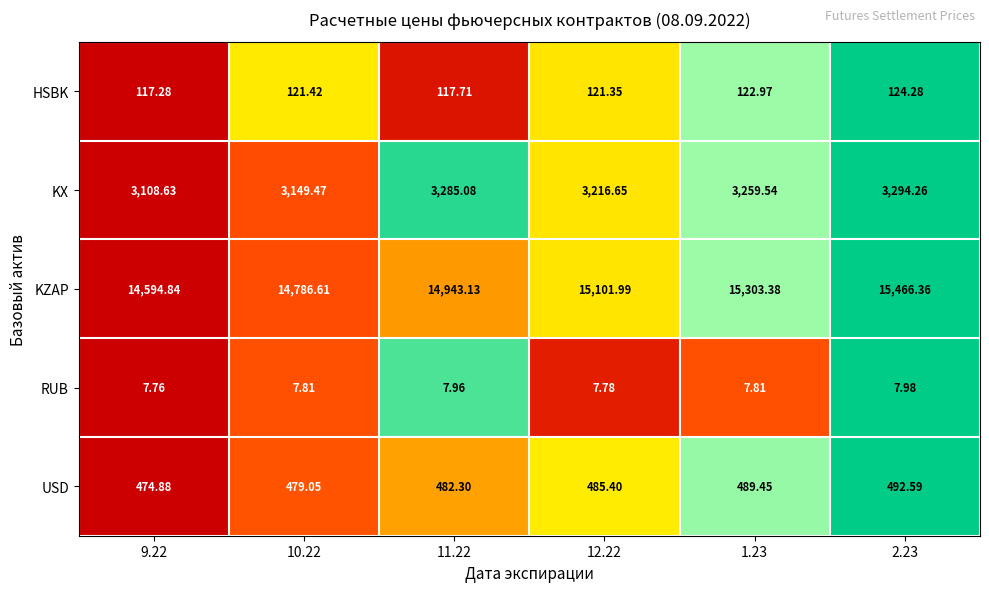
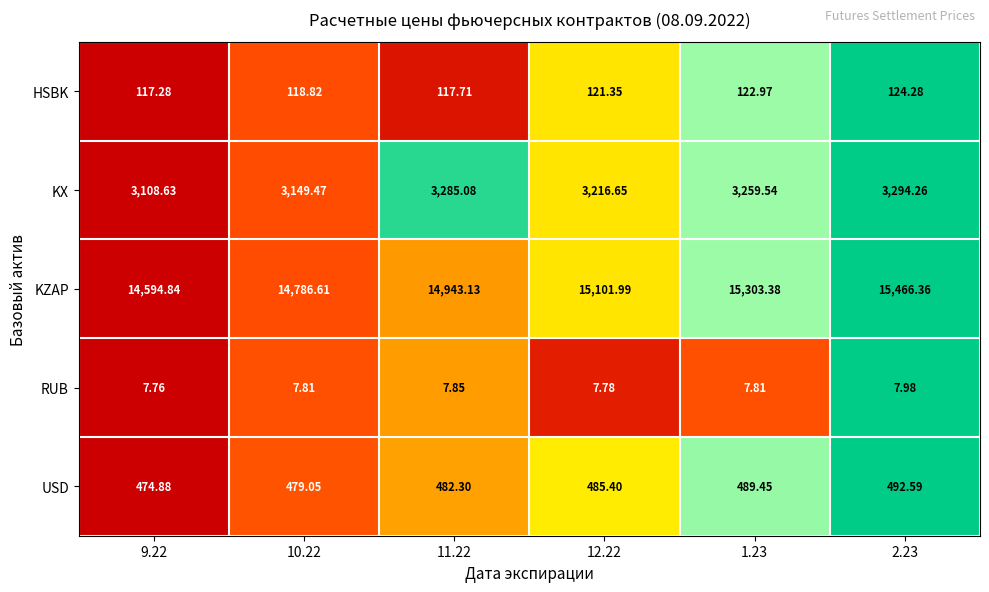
  {
    "HSBK": {
      "9.22": "117.28",
-     "10.22": "121.42",
+     "10.22": "118.82",
      "11.22": "117.71",
      "12.22": "121.35",
      "1.23": "122.97",
      "2.23": "124.28"
    },
    "KX": {
      "9.22": "3,108.63",
      "10.22": "3,149.47",
      "11.22": "3,285.08",
      "12.22": "3,216.65",
      "1.23": "3,259.54",
      "2.23": "3,294.26"
    },
    "KZAP": {
      "9.22": "14,594.84",
      "10.22": "14,786.61",
      "11.22": "14,943.13",
      "12.22": "15,101.99",
      "1.23": "15,303.38",
      "2.23": "15,466.36"
    },
    "RUB": {
      "9.22": "7.76",
      "10.22": "7.81",
-     "11.22": "7.96",
+     "11.22": "7.85",
      "12.22": "7.78",
      "1.23": "7.81",
      "2.23": "7.98"
    },
    "USD": {
      "9.22": "474.88",
      "10.22": "479.05",
      "11.22": "482.30",
      "12.22": "485.40",
      "1.23": "489.45",
      "2.23": "492.59"
    }
  }
